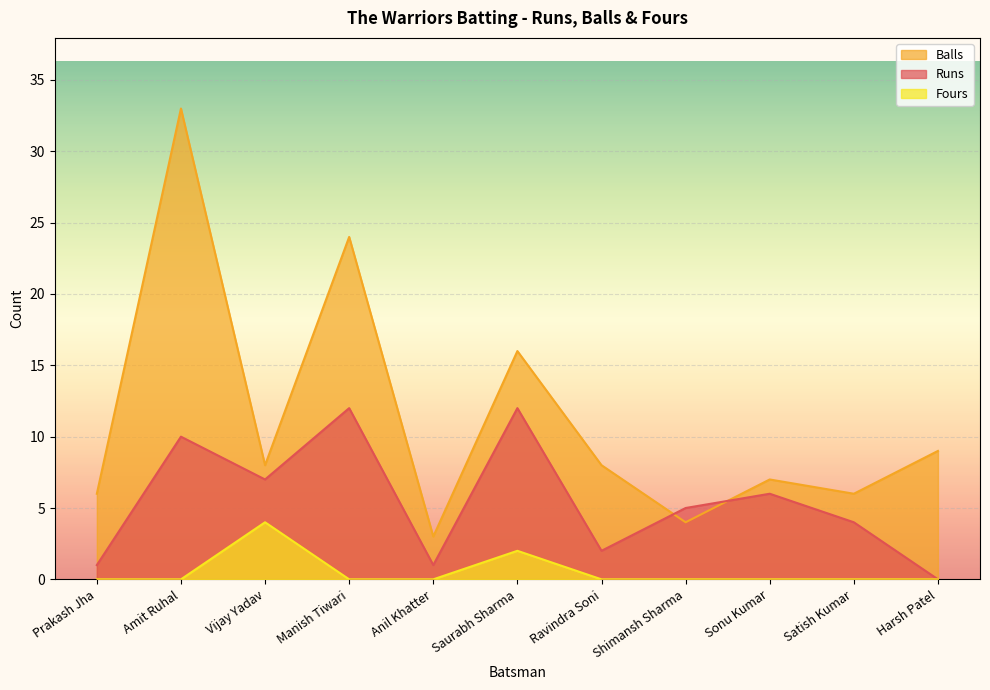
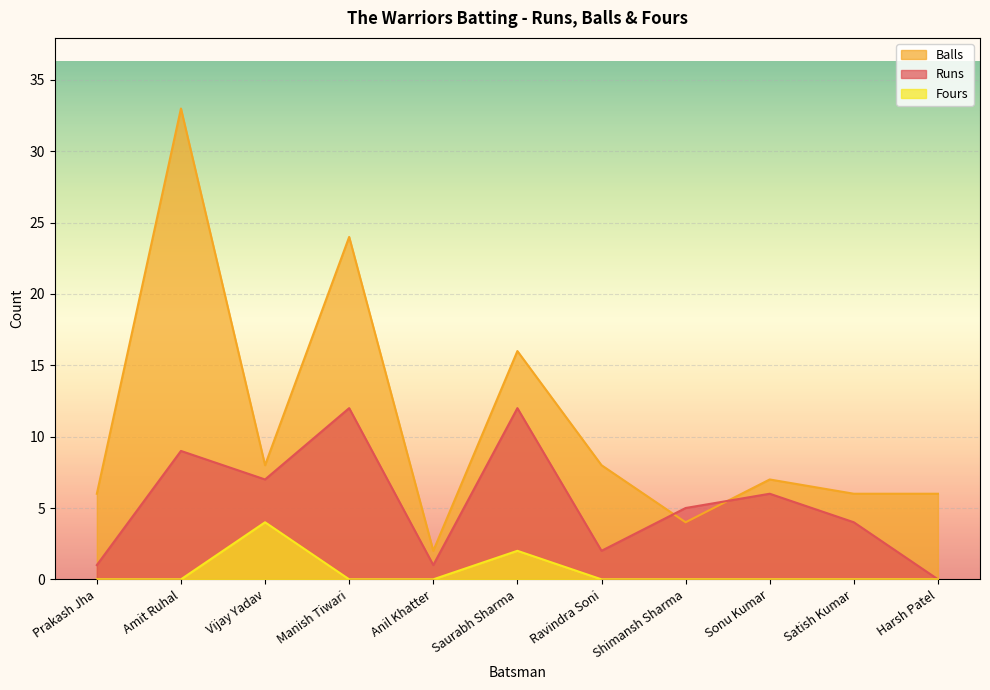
  {
    "Balls": {
      "Prakash Jha": 6,
      "Amit Ruhal": 33,
      "Vijay Yadav": 8,
      "Manish Tiwari": 24,
-     "Anil Khatter": 3,
+     "Anil Khatter": 2,
      "Saurabh Sharma": 16,
      "Ravindra Soni": 8,
      "Shimansh Sharma": 4,
      "Sonu Kumar": 7,
      "Satish Kumar": 6,
-     "Harsh Patel": 9
+     "Harsh Patel": 6
    },
    "Runs": {
      "Prakash Jha": 1,
-     "Amit Ruhal": 10,
+     "Amit Ruhal": 9,
      "Vijay Yadav": 7,
      "Manish Tiwari": 12,
      "Anil Khatter": 1,
      "Saurabh Sharma": 12,
      "Ravindra Soni": 2,
      "Shimansh Sharma": 5,
      "Sonu Kumar": 6,
      "Satish Kumar": 4
    },
    "Fours": {
      "Prakash Jha": 0,
      "Amit Ruhal": 0,
      "Vijay Yadav": 4,
      "Manish Tiwari": 0,
      "Anil Khatter": 0,
      "Saurabh Sharma": 2,
      "Ravindra Soni": 0,
      "Shimansh Sharma": 0,
      "Sonu Kumar": 0,
      "Satish Kumar": 0
    }
  }
